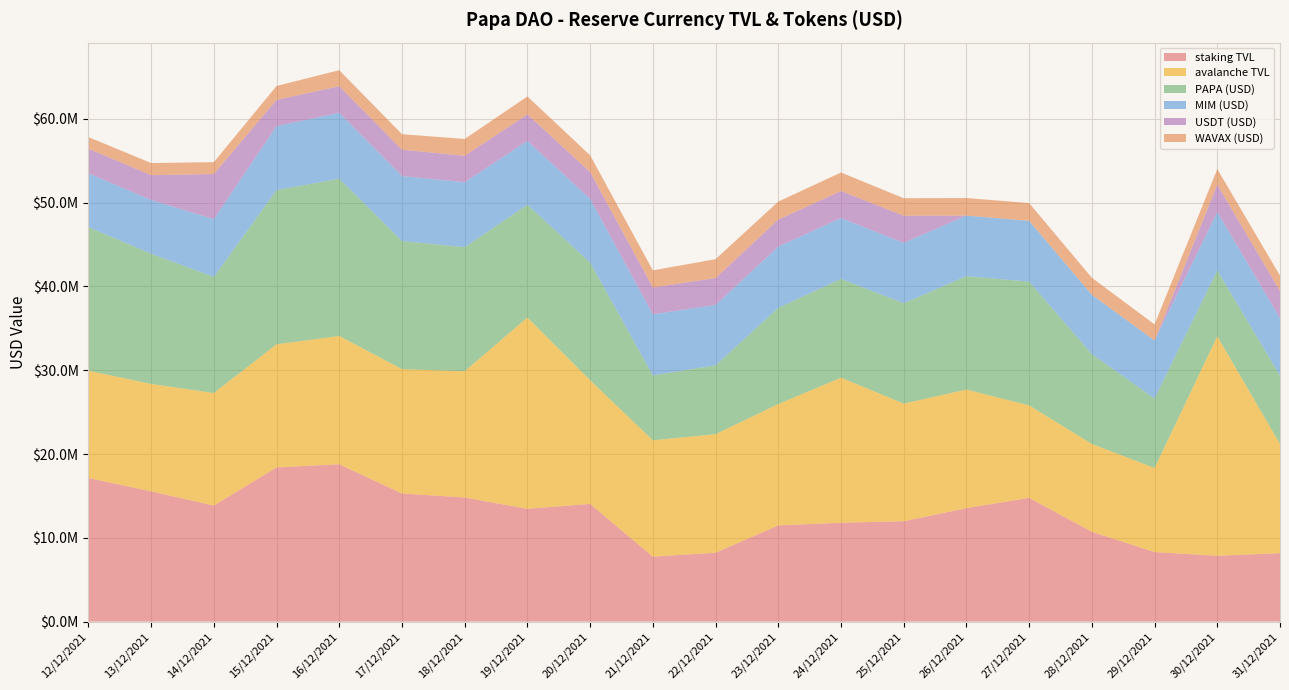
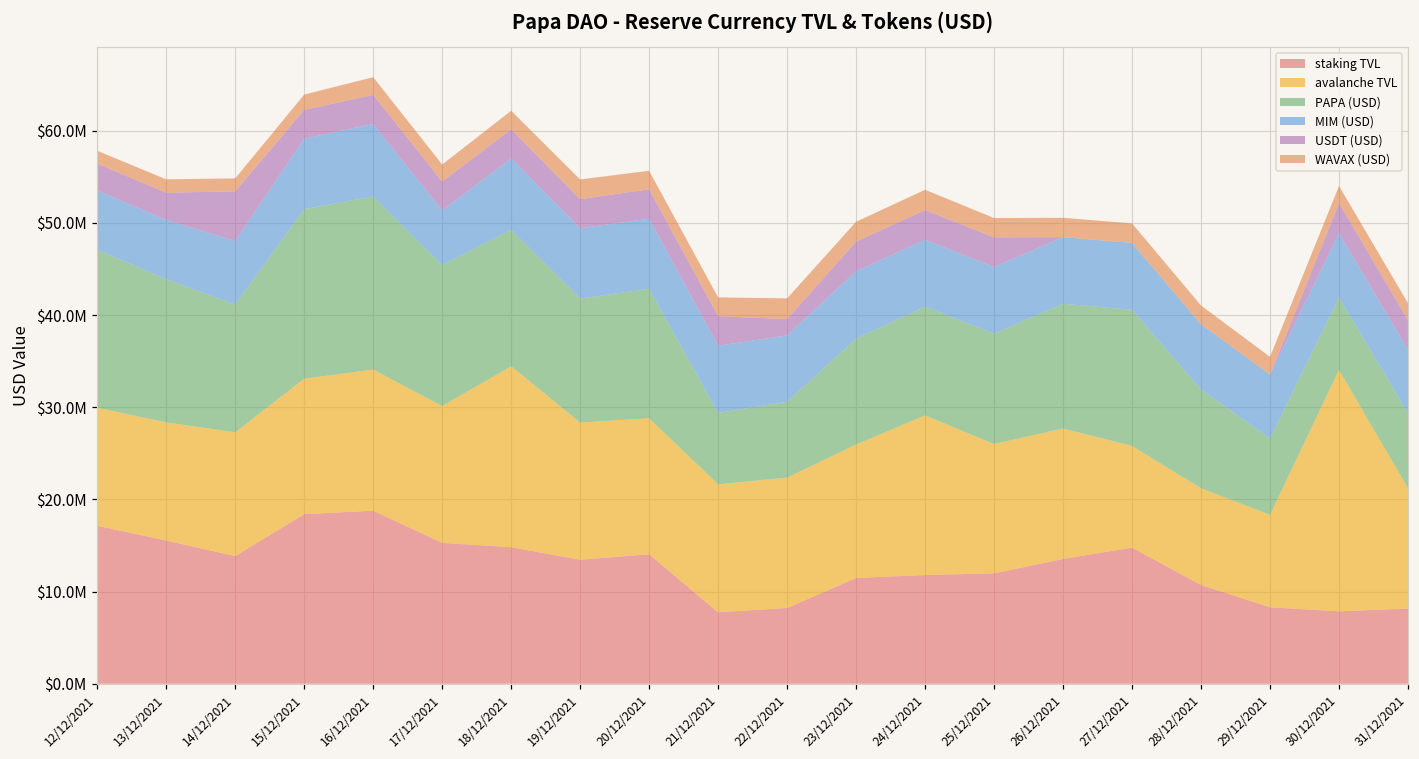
  {
    "avalanche TVL": {
      "12/12/2021": "$13000000",
      "13/12/2021": "$13000000",
      "14/12/2021": "$13000000",
      "15/12/2021": "$15000000",
      "16/12/2021": "$15000000",
      "17/12/2021": "$15000000",
-     "18/12/2021": "$15000000",
-     "19/12/2021": "$23000000",
+     "18/12/2021": "$20000000",
+     "19/12/2021": "$15000000",
      "20/12/2021": "$15000000",
      "21/12/2021": "$14000000",
      "22/12/2021": "$14000000",
      "23/12/2021": "$14000000",
      "24/12/2021": "$17000000",
      "25/12/2021": "$14000000",
      "26/12/2021": "$14000000",
      "27/12/2021": "$11000000",
      "28/12/2021": "$10000000",
      "29/12/2021": "$10000000",
      "30/12/2021": "$26000000",
      "31/12/2021": "$13000000"
    },
    "PAPA (USD)": {
      "12/12/2021": "$17000000",
      "13/12/2021": "$16000000",
      "14/12/2021": "$14000000",
      "15/12/2021": "$18000000",
      "16/12/2021": "$19000000",
      "17/12/2021": "$15000000",
      "18/12/2021": "$15000000",
      "19/12/2021": "$13000000",
      "20/12/2021": "$14000000",
      "21/12/2021": "$8000000",
      "22/12/2021": "$8000000",
      "23/12/2021": "$11000000",
      "24/12/2021": "$12000000",
      "25/12/2021": "$12000000",
      "26/12/2021": "$14000000",
      "27/12/2021": "$15000000",
      "28/12/2021": "$11000000",
      "29/12/2021": "$8000000",
      "30/12/2021": "$8000000",
      "31/12/2021": "$8000000"
    },
    "MIM (USD)": {
      "12/12/2021": "$6000000",
      "13/12/2021": "$6000000",
      "14/12/2021": "$7000000",
      "15/12/2021": "$8000000",
      "16/12/2021": "$8000000",
-     "17/12/2021": "$8000000",
+     "17/12/2021": "$6000000",
      "18/12/2021": "$8000000",
      "19/12/2021": "$8000000",
      "20/12/2021": "$8000000",
      "21/12/2021": "$7000000",
      "22/12/2021": "$7000000",
      "23/12/2021": "$7000000",
      "24/12/2021": "$7000000",
      "25/12/2021": "$7000000",
      "30/12/2021": "$7000000",
      "31/12/2021": "$7000000"
    },
    "USDT (USD)": {
      "12/12/2021": "$3000000",
      "13/12/2021": "$3000000",
      "14/12/2021": "$5000000",
      "15/12/2021": "$3000000",
      "16/12/2021": "$3000000",
      "17/12/2021": "$3000000",
      "18/12/2021": "$3000000",
      "19/12/2021": "$3000000",
      "20/12/2021": "$3000000",
      "21/12/2021": "$3000000",
-     "22/12/2021": "$3000000",
+     "22/12/2021": "$2000000",
      "23/12/2021": "$3000000",
      "24/12/2021": "$3000000",
      "25/12/2021": "$3000000",
      "30/12/2021": "$3000000",
      "31/12/2021": "$3000000"
    }
  }
